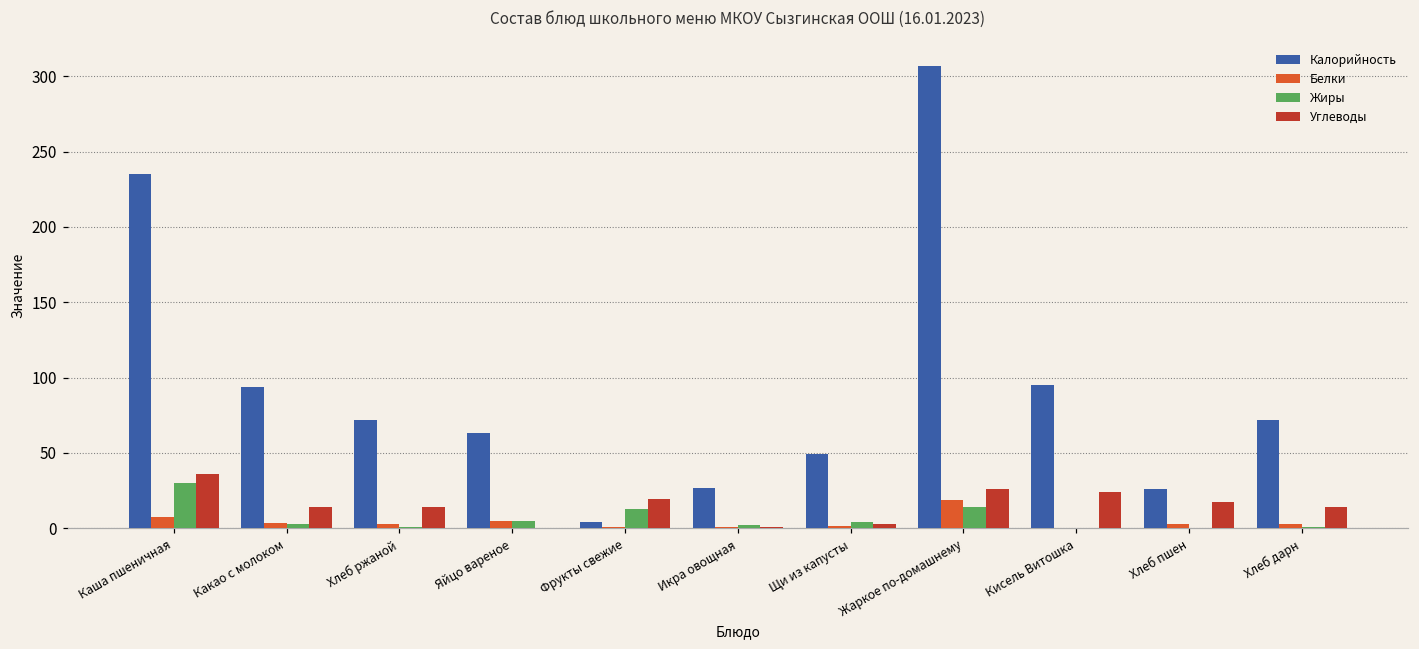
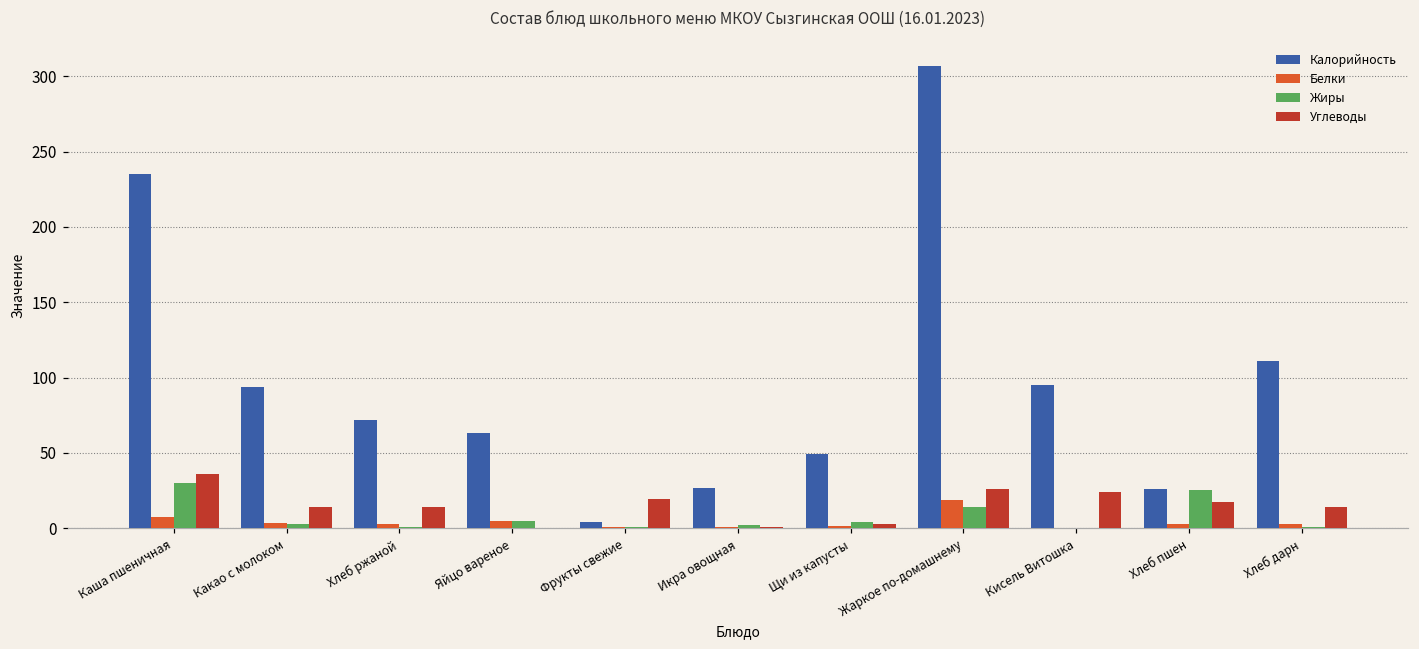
  {
    "Калорийность": {
      "Каша пшеничная": 235,
      "Какао с молоком": 94,
      "Хлеб ржаной": 72,
      "Яйцо вареное": 63,
      "Фрукты свежие": 4,
      "Икра овощная": 27,
      "Щи из капусты": 49,
      "Жаркое по-домашнему": 307,
      "Кисель Витошка": 95,
      "Хлеб пшен": 26,
-     "Хлеб дарн": 72
+     "Хлеб дарн": 111
    },
    "Жиры": {
      "Каша пшеничная": 30,
      "Какао с молоком": 3,
      "Яйцо вареное": 5,
-     "Фрукты свежие": 13,
+     "Фрукты свежие": 1,
      "Икра овощная": 2,
      "Щи из капусты": 4,
      "Жаркое по-домашнему": 14,
      "Кисель Витошка": 0,
-     "Хлеб пшен": 0
+     "Хлеб пшен": 26
    }
  }
